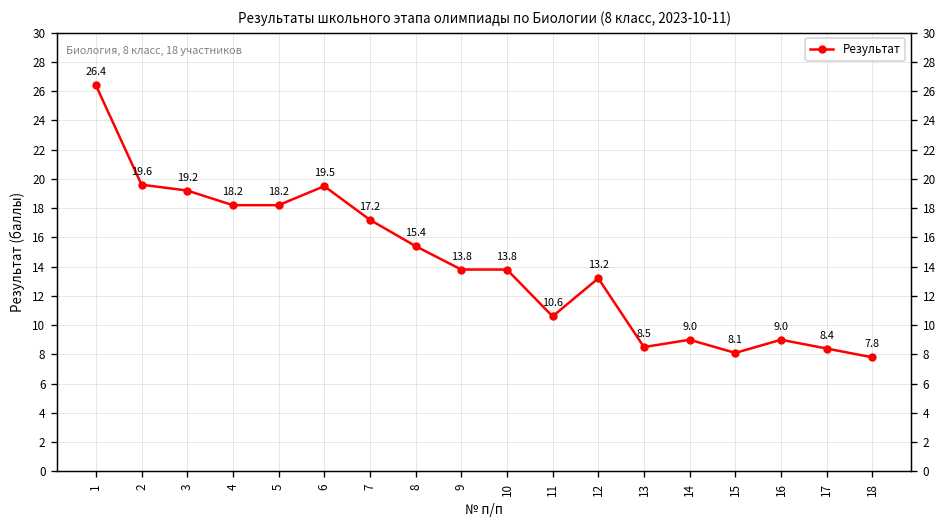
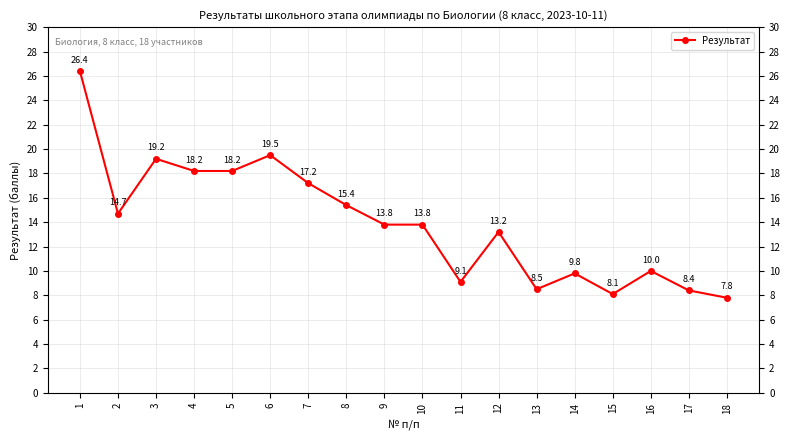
  {
    "1": 26.4,
-   "2": 19.6,
+   "2": 14.7,
    "3": 19.2,
    "4": 18.2,
    "5": 18.2,
    "6": 19.5,
    "7": 17.2,
    "8": 15.4,
    "9": 13.8,
    "10": 13.8,
-   "11": 10.6,
+   "11": 9.1,
    "12": 13.2,
    "13": 8.5,
-   "14": 9.0,
+   "14": 9.8,
    "15": 8.1,
-   "16": 9.0,
+   "16": 10.0,
    "17": 8.4,
    "18": 7.8
  }
